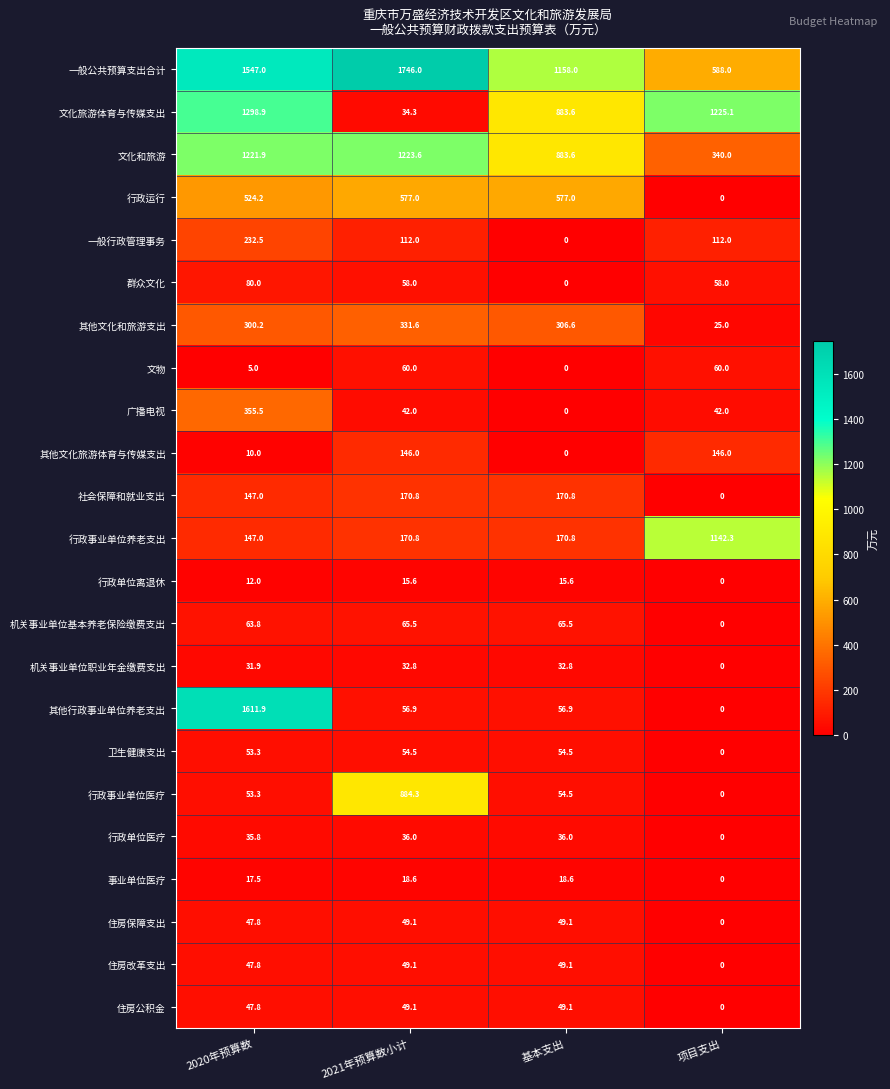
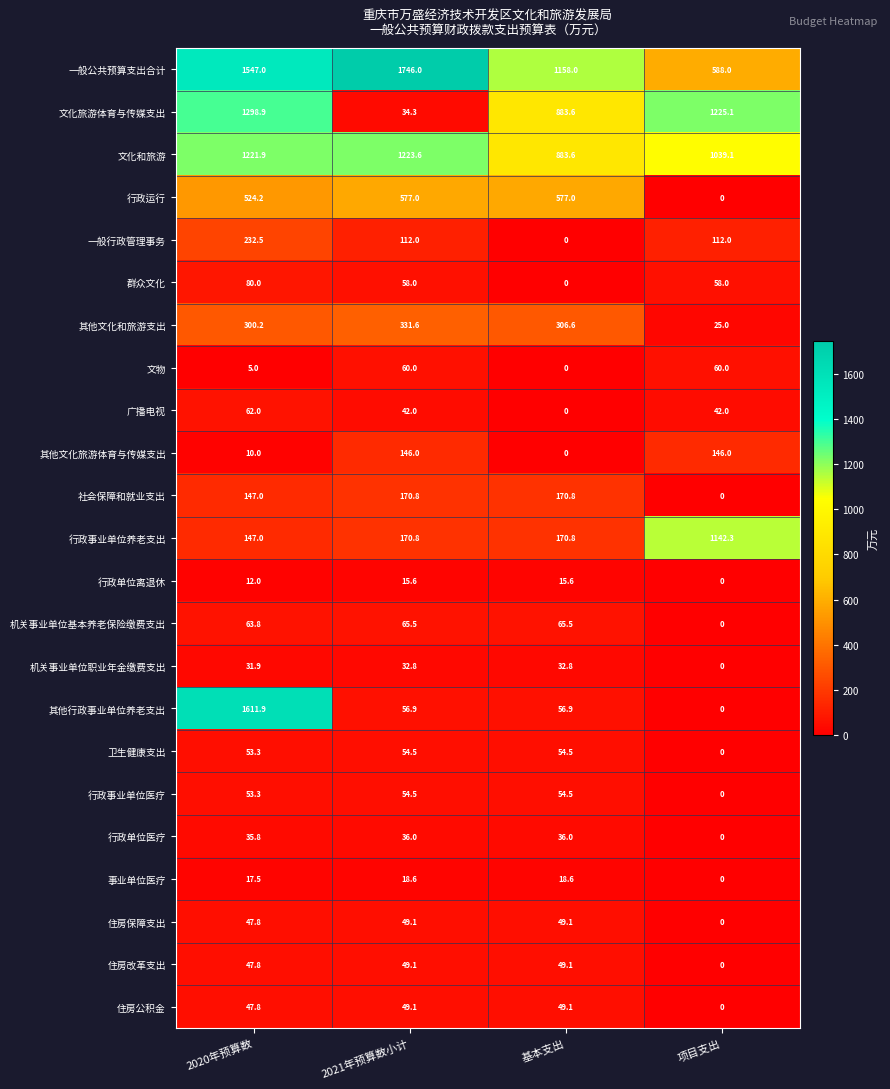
  {
    "一般公共预算支出合计": {
      "2020年预算数": 1547.0,
      "2021年预算数小计": 1746.0,
      "基本支出": 1158.0,
      "项目支出": 588.0
    },
    "文化旅游体育与传媒支出": {
      "2020年预算数": 1298.9,
      "2021年预算数小计": 34.3,
      "基本支出": 883.6,
      "项目支出": 1225.1
    },
    "文化和旅游": {
      "2020年预算数": 1221.9,
      "2021年预算数小计": 1223.6,
      "基本支出": 883.6,
-     "项目支出": 340.0
+     "项目支出": 1039.1
    },
    "行政运行": {
      "2020年预算数": 524.2,
      "2021年预算数小计": 577.0,
      "基本支出": 577.0,
      "项目支出": 0
    },
    "一般行政管理事务": {
      "2020年预算数": 232.5,
      "2021年预算数小计": 112.0,
      "基本支出": 0,
      "项目支出": 112.0
    },
    "群众文化": {
      "2020年预算数": 80.0,
      "2021年预算数小计": 58.0,
      "基本支出": 0,
      "项目支出": 58.0
    },
    "其他文化和旅游支出": {
      "2020年预算数": 300.2,
      "2021年预算数小计": 331.6,
      "基本支出": 306.6,
      "项目支出": 25.0
    },
    "文物": {
      "2020年预算数": 5.0,
      "2021年预算数小计": 60.0,
      "基本支出": 0,
      "项目支出": 60.0
    },
    "广播电视": {
-     "2020年预算数": 355.5,
+     "2020年预算数": 62.0,
      "2021年预算数小计": 42.0,
      "基本支出": 0,
      "项目支出": 42.0
    },
    "其他文化旅游体育与传媒支出": {
      "2020年预算数": 10.0,
      "2021年预算数小计": 146.0,
      "基本支出": 0,
      "项目支出": 146.0
    },
    "社会保障和就业支出": {
      "2020年预算数": 147.0,
      "2021年预算数小计": 170.8,
      "基本支出": 170.8,
      "项目支出": 0
    },
    "行政事业单位养老支出": {
      "2020年预算数": 147.0,
      "2021年预算数小计": 170.8,
      "基本支出": 170.8,
      "项目支出": 1142.3
    },
    "行政单位离退休": {
      "2020年预算数": 12.0,
      "2021年预算数小计": 15.6,
      "基本支出": 15.6,
      "项目支出": 0
    },
    "机关事业单位基本养老保险缴费支出": {
      "2020年预算数": 63.8,
      "2021年预算数小计": 65.5,
      "基本支出": 65.5,
      "项目支出": 0
    },
    "机关事业单位职业年金缴费支出": {
      "2020年预算数": 31.9,
      "2021年预算数小计": 32.8,
      "基本支出": 32.8,
      "项目支出": 0
    },
    "其他行政事业单位养老支出": {
      "2020年预算数": 1611.9,
      "2021年预算数小计": 56.9,
      "基本支出": 56.9,
      "项目支出": 0
    },
    "卫生健康支出": {
      "2020年预算数": 53.3,
      "2021年预算数小计": 54.5,
      "基本支出": 54.5,
      "项目支出": 0
    },
    "行政事业单位医疗": {
      "2020年预算数": 53.3,
-     "2021年预算数小计": 884.3,
+     "2021年预算数小计": 54.5,
      "基本支出": 54.5,
      "项目支出": 0
    },
    "行政单位医疗": {
      "2020年预算数": 35.8,
      "2021年预算数小计": 36.0,
      "基本支出": 36.0,
      "项目支出": 0
    },
    "事业单位医疗": {
      "2020年预算数": 17.5,
      "2021年预算数小计": 18.6,
      "基本支出": 18.6,
      "项目支出": 0
    },
    "住房保障支出": {
      "2020年预算数": 47.8,
      "2021年预算数小计": 49.1,
      "基本支出": 49.1,
      "项目支出": 0
    },
    "住房改革支出": {
      "2020年预算数": 47.8,
      "2021年预算数小计": 49.1,
      "基本支出": 49.1,
      "项目支出": 0
    },
    "住房公积金": {
      "2020年预算数": 47.8,
      "2021年预算数小计": 49.1,
      "基本支出": 49.1,
      "项目支出": 0
    }
  }
